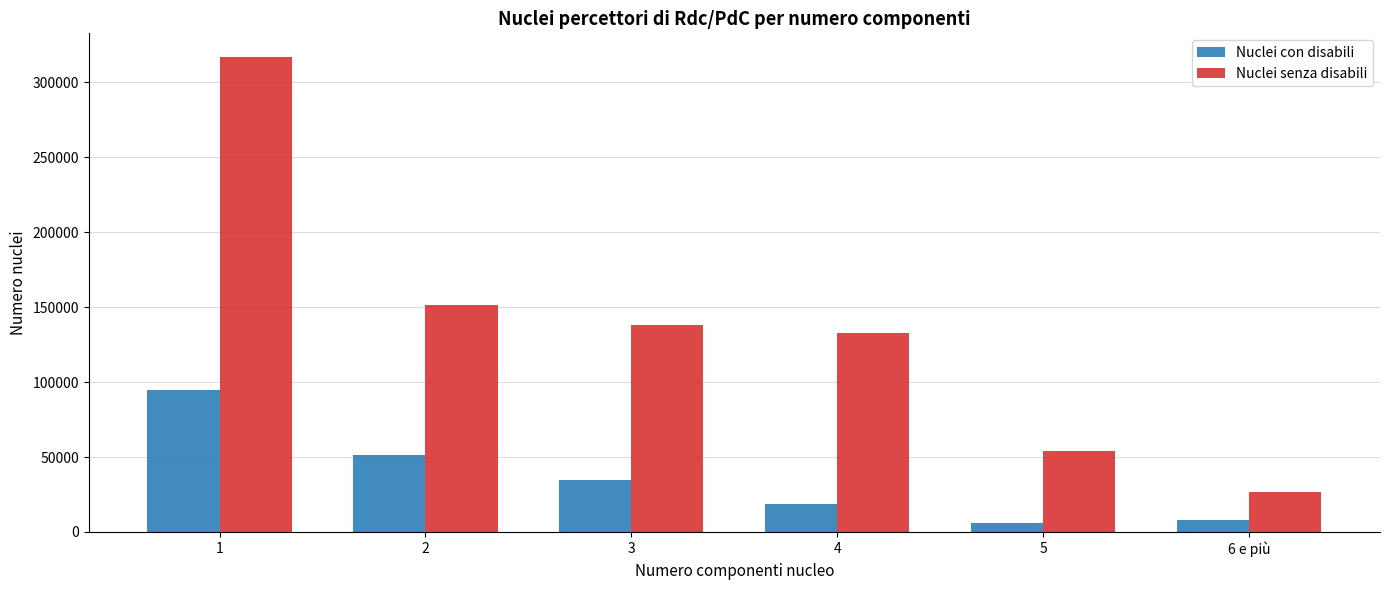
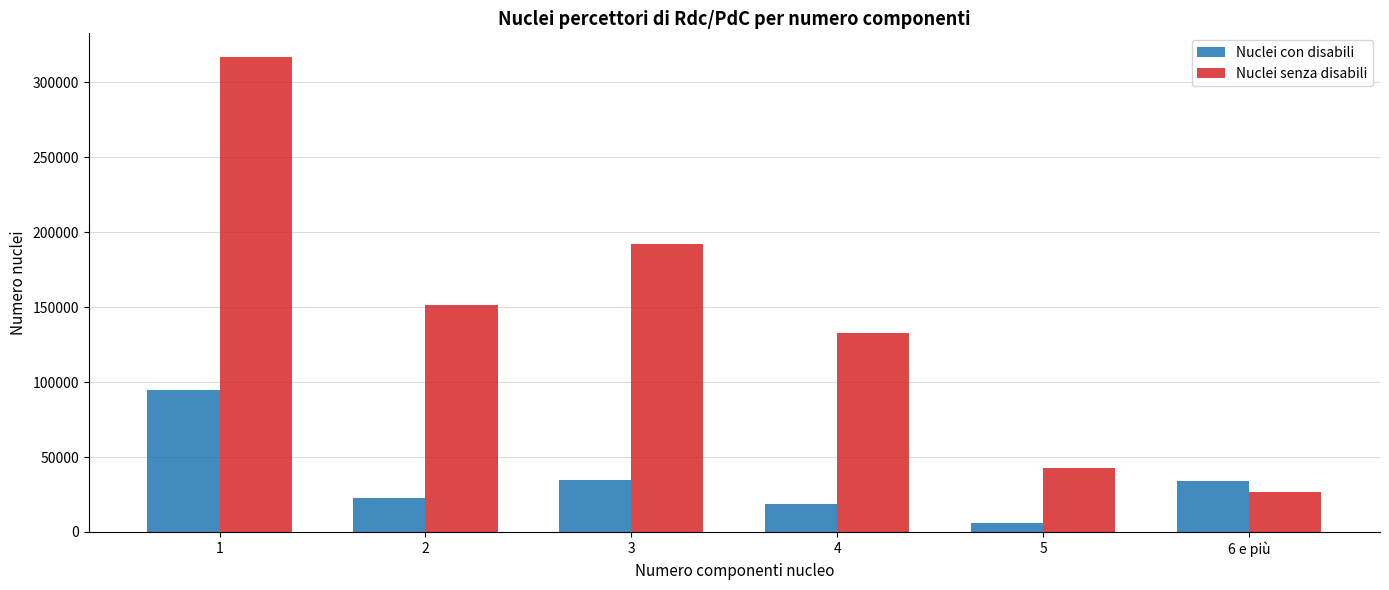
  {
    "Nuclei con disabili": {
      "1": 95000,
-     "2": 52000,
+     "2": 23000,
      "3": 34000,
      "4": 19000,
      "5": 6000,
-     "6 e più": 8000
+     "6 e più": 34000
    },
    "Nuclei senza disabili": {
      "1": 317000,
      "2": 151000,
-     "3": 138000,
+     "3": 192000,
      "4": 133000,
-     "5": 54000,
+     "5": 42000,
      "6 e più": 27000
    }
  }
